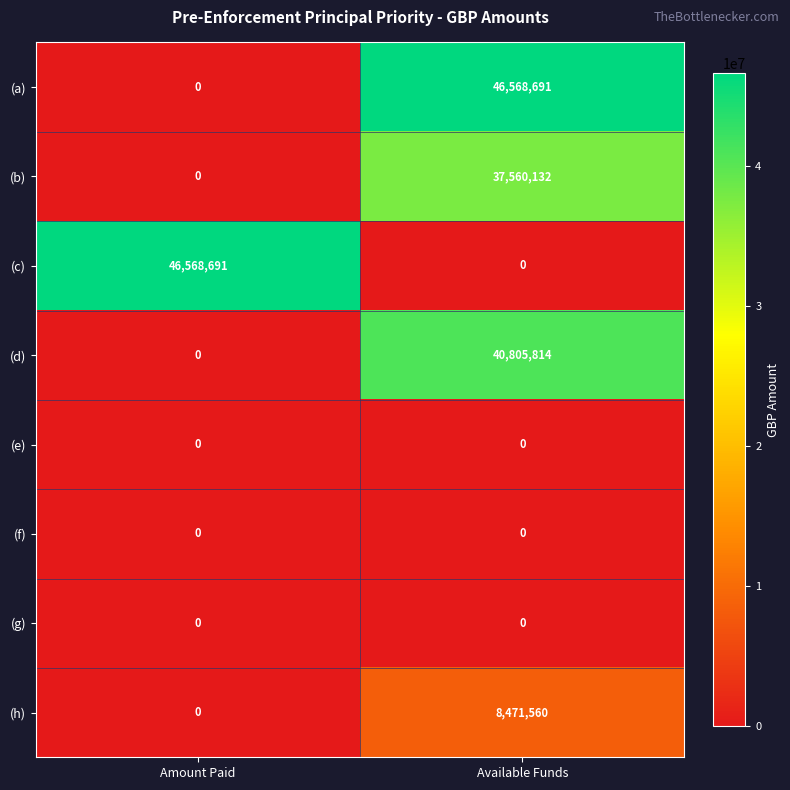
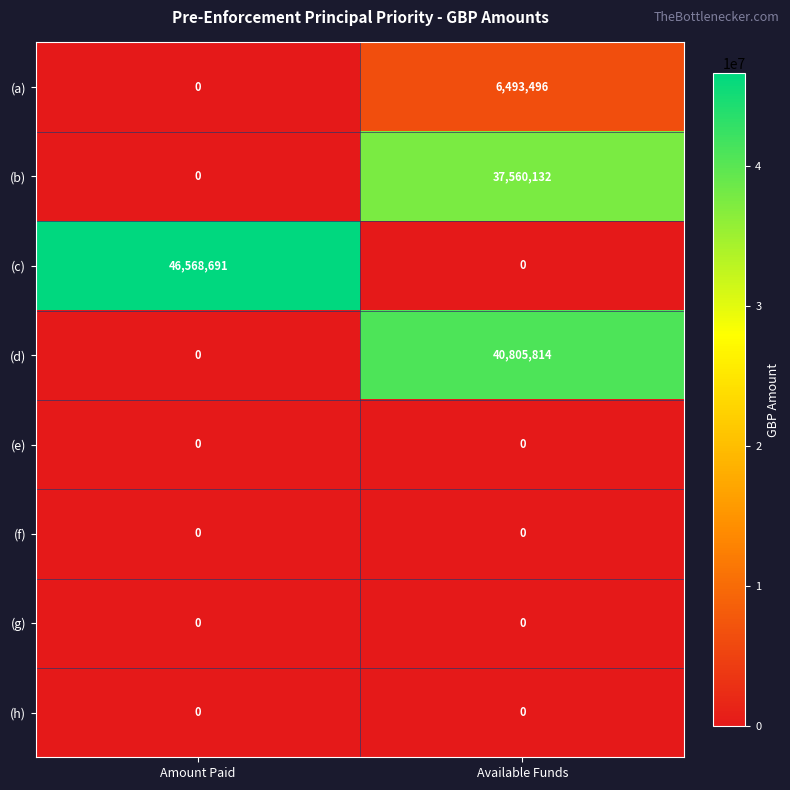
  {
    "(a)": {
      "Amount Paid": "0",
-     "Available Funds": "46,568,691"
+     "Available Funds": "6,493,496"
    },
    "(b)": {
      "Amount Paid": "0",
      "Available Funds": "37,560,132"
    },
    "(c)": {
      "Amount Paid": "46,568,691",
      "Available Funds": "0"
    },
    "(d)": {
      "Amount Paid": "0",
      "Available Funds": "40,805,814"
    },
    "(e)": {
      "Amount Paid": "0",
      "Available Funds": "0"
    },
    "(f)": {
      "Amount Paid": "0",
      "Available Funds": "0"
    },
    "(g)": {
      "Amount Paid": "0",
      "Available Funds": "0"
    },
    "(h)": {
      "Amount Paid": "0",
-     "Available Funds": "8,471,560"
+     "Available Funds": "0"
    }
  }
